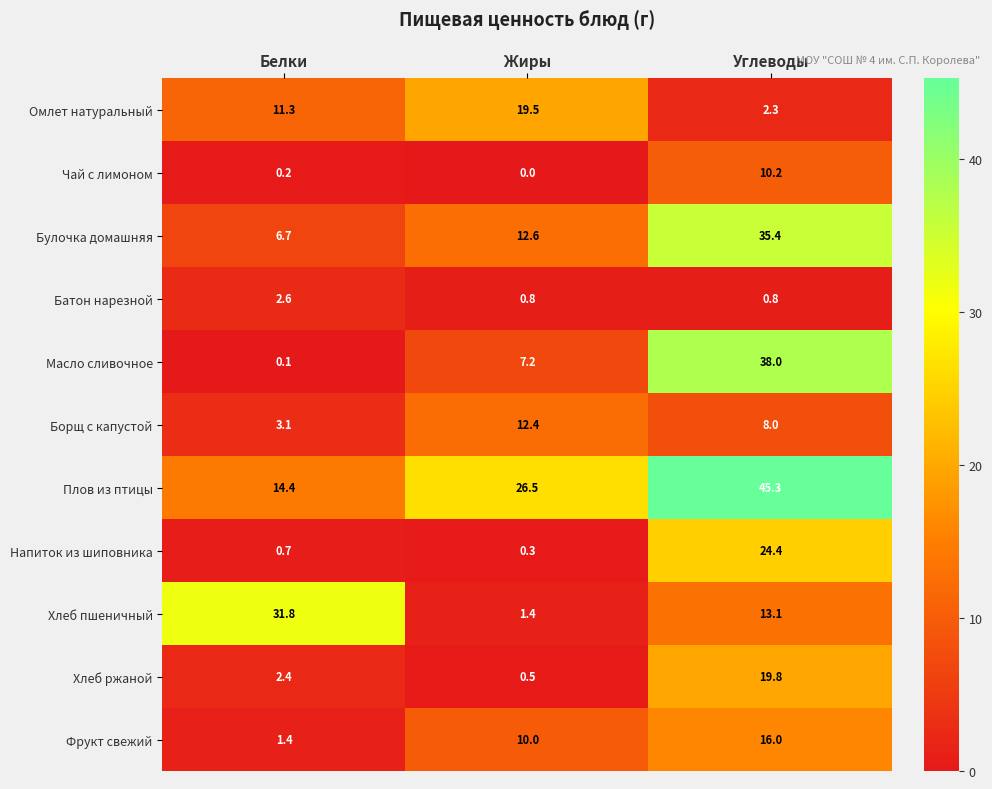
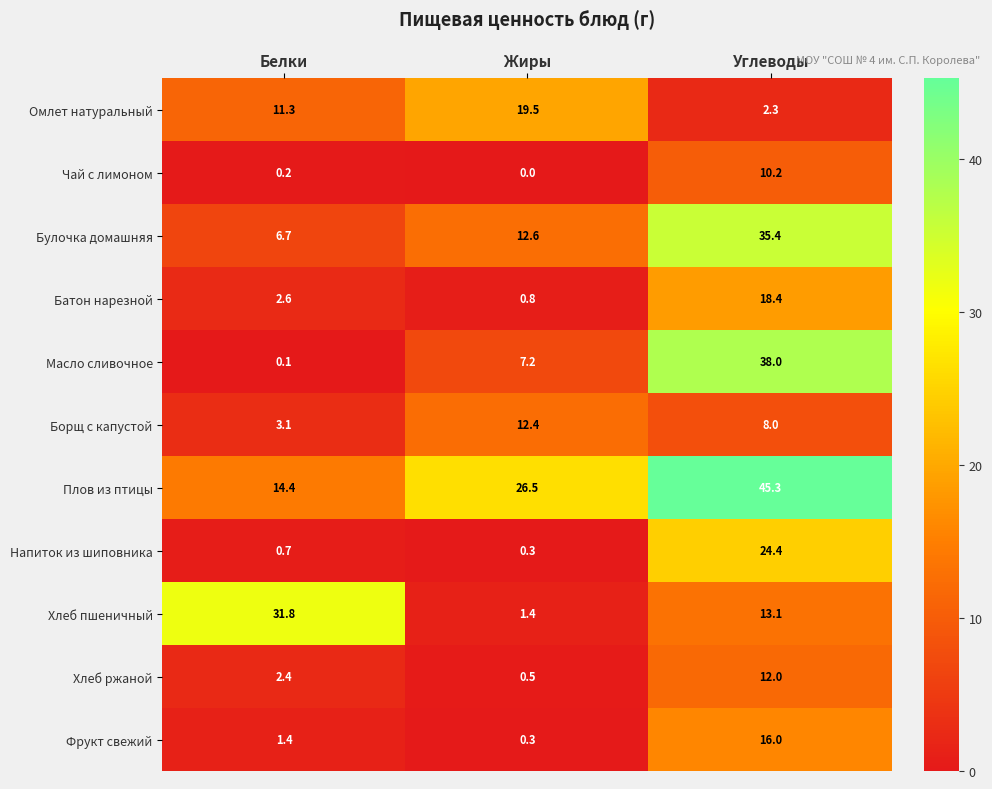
  {
    "Омлет натуральный": {
      "Белки": 11.3,
      "Жиры": 19.5,
      "Углеводы": 2.3
    },
    "Чай с лимоном": {
      "Белки": 0.2,
      "Жиры": 0.0,
      "Углеводы": 10.2
    },
    "Булочка домашняя": {
      "Белки": 6.7,
      "Жиры": 12.6,
      "Углеводы": 35.4
    },
    "Батон нарезной": {
      "Белки": 2.6,
      "Жиры": 0.8,
-     "Углеводы": 0.8
+     "Углеводы": 18.4
    },
    "Масло сливочное": {
      "Белки": 0.1,
      "Жиры": 7.2,
      "Углеводы": 38.0
    },
    "Борщ с капустой": {
      "Белки": 3.1,
      "Жиры": 12.4,
      "Углеводы": 8.0
    },
    "Плов из птицы": {
      "Белки": 14.4,
      "Жиры": 26.5,
      "Углеводы": 45.3
    },
    "Напиток из шиповника": {
      "Белки": 0.7,
      "Жиры": 0.3,
      "Углеводы": 24.4
    },
    "Хлеб пшеничный": {
      "Белки": 31.8,
      "Жиры": 1.4,
      "Углеводы": 13.1
    },
    "Хлеб ржаной": {
      "Белки": 2.4,
      "Жиры": 0.5,
-     "Углеводы": 19.8
+     "Углеводы": 12.0
    },
    "Фрукт свежий": {
      "Белки": 1.4,
-     "Жиры": 10.0,
+     "Жиры": 0.3,
      "Углеводы": 16.0
    }
  }
